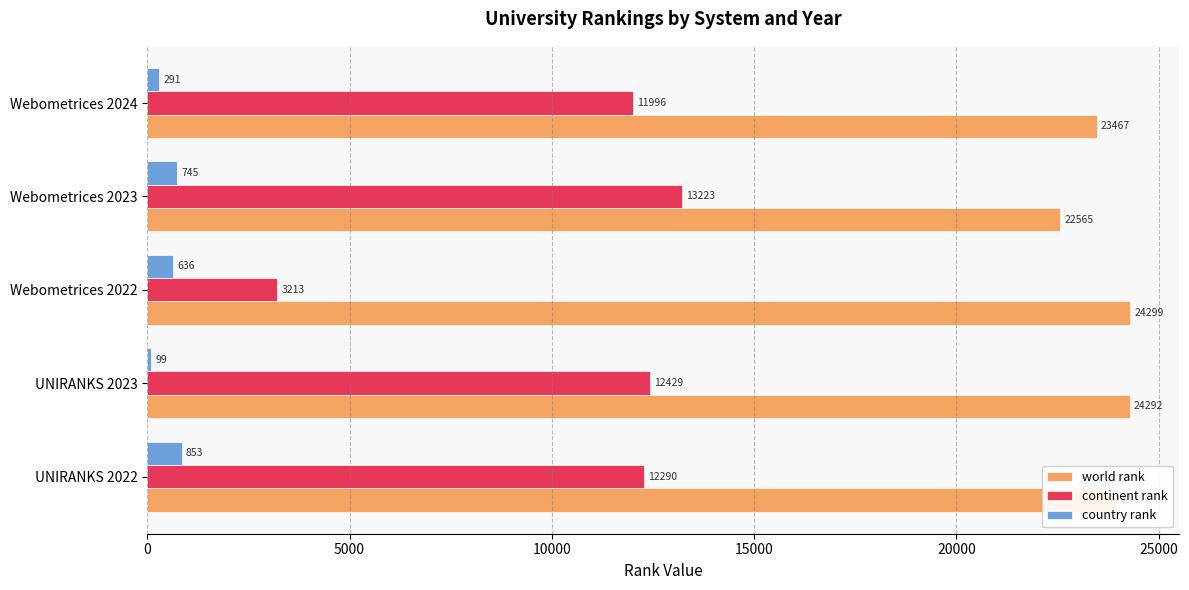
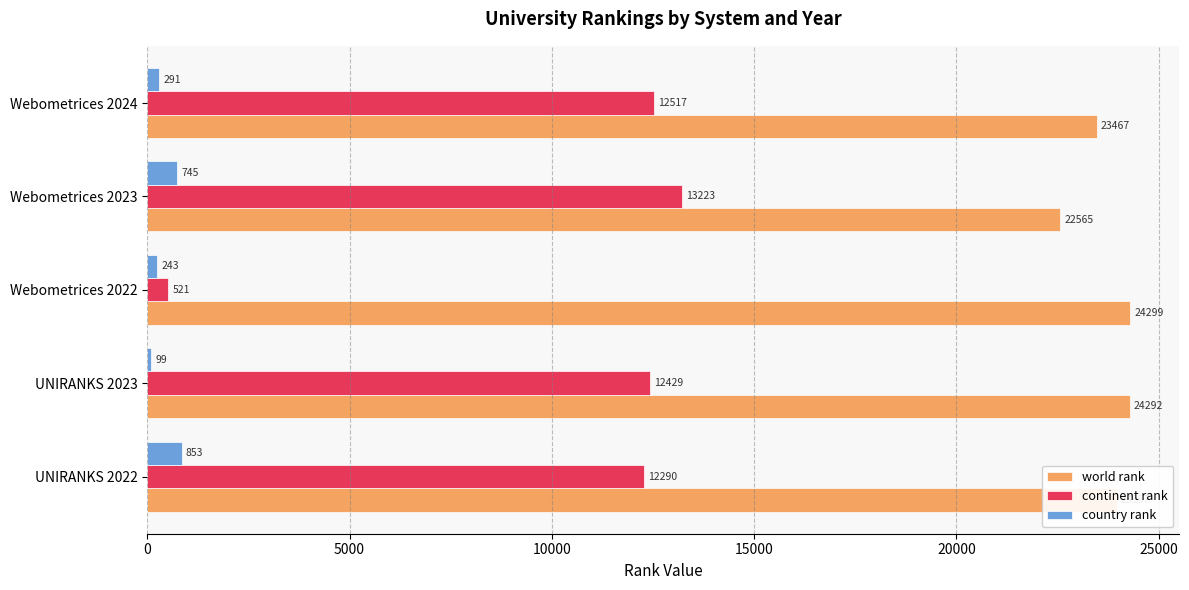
  {
    "world rank": {
      "Webometrices 2024": 23467,
      "Webometrices 2023": 22565,
      "Webometrices 2022": 24299,
      "UNIRANKS 2023": 24292
    },
    "continent rank": {
-     "Webometrices 2024": 11996,
+     "Webometrices 2024": 12517,
      "Webometrices 2023": 13223,
-     "Webometrices 2022": 3213,
+     "Webometrices 2022": 521,
      "UNIRANKS 2023": 12429,
      "UNIRANKS 2022": 12290
    },
    "country rank": {
      "Webometrices 2024": 291,
      "Webometrices 2023": 745,
-     "Webometrices 2022": 636,
+     "Webometrices 2022": 243,
      "UNIRANKS 2023": 99,
      "UNIRANKS 2022": 853
    }
  }
